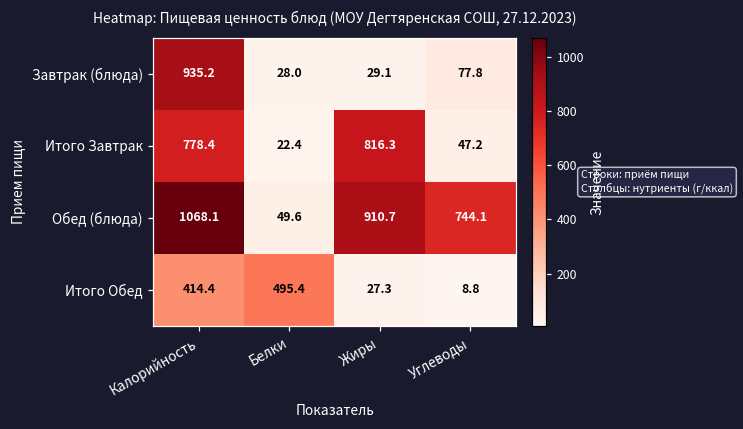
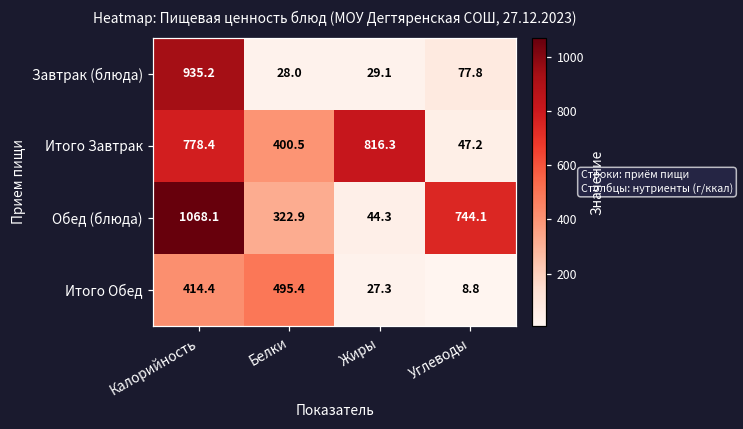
  {
    "Завтрак (блюда)": {
      "Калорийность": 935.2,
      "Белки": 28.0,
      "Жиры": 29.1,
      "Углеводы": 77.8
    },
    "Итого Завтрак": {
      "Калорийность": 778.4,
-     "Белки": 22.4,
+     "Белки": 400.5,
      "Жиры": 816.3,
      "Углеводы": 47.2
    },
    "Обед (блюда)": {
      "Калорийность": 1068.1,
-     "Белки": 49.6,
-     "Жиры": 910.7,
+     "Белки": 322.9,
+     "Жиры": 44.3,
      "Углеводы": 744.1
    },
    "Итого Обед": {
      "Калорийность": 414.4,
      "Белки": 495.4,
      "Жиры": 27.3,
      "Углеводы": 8.8
    }
  }
